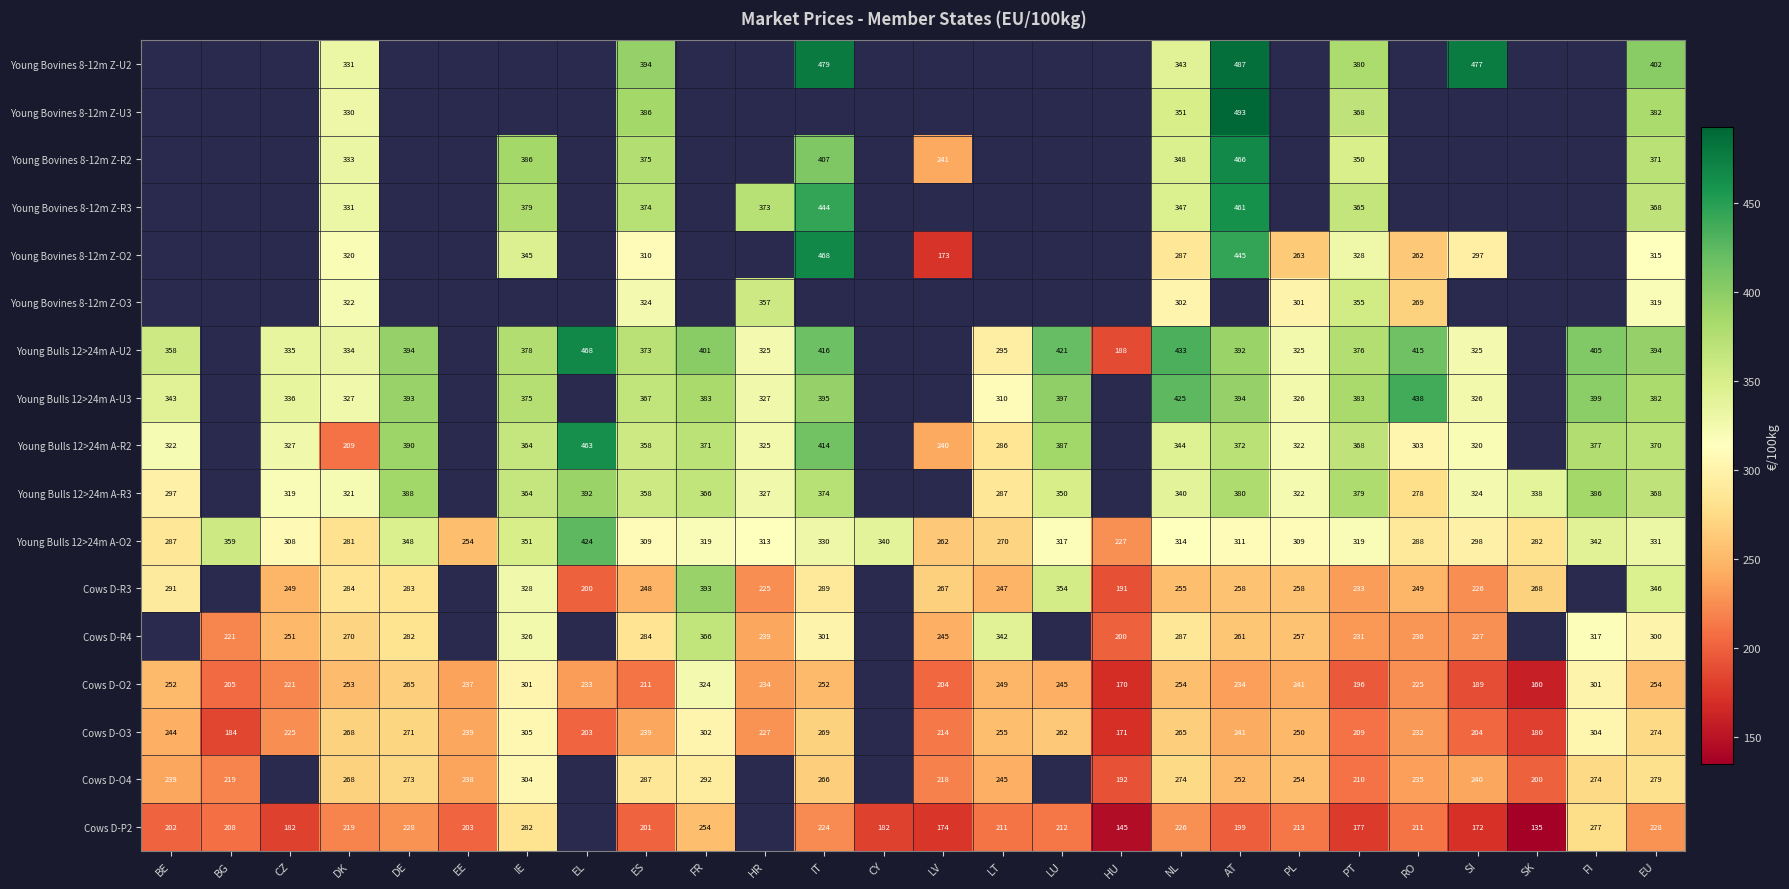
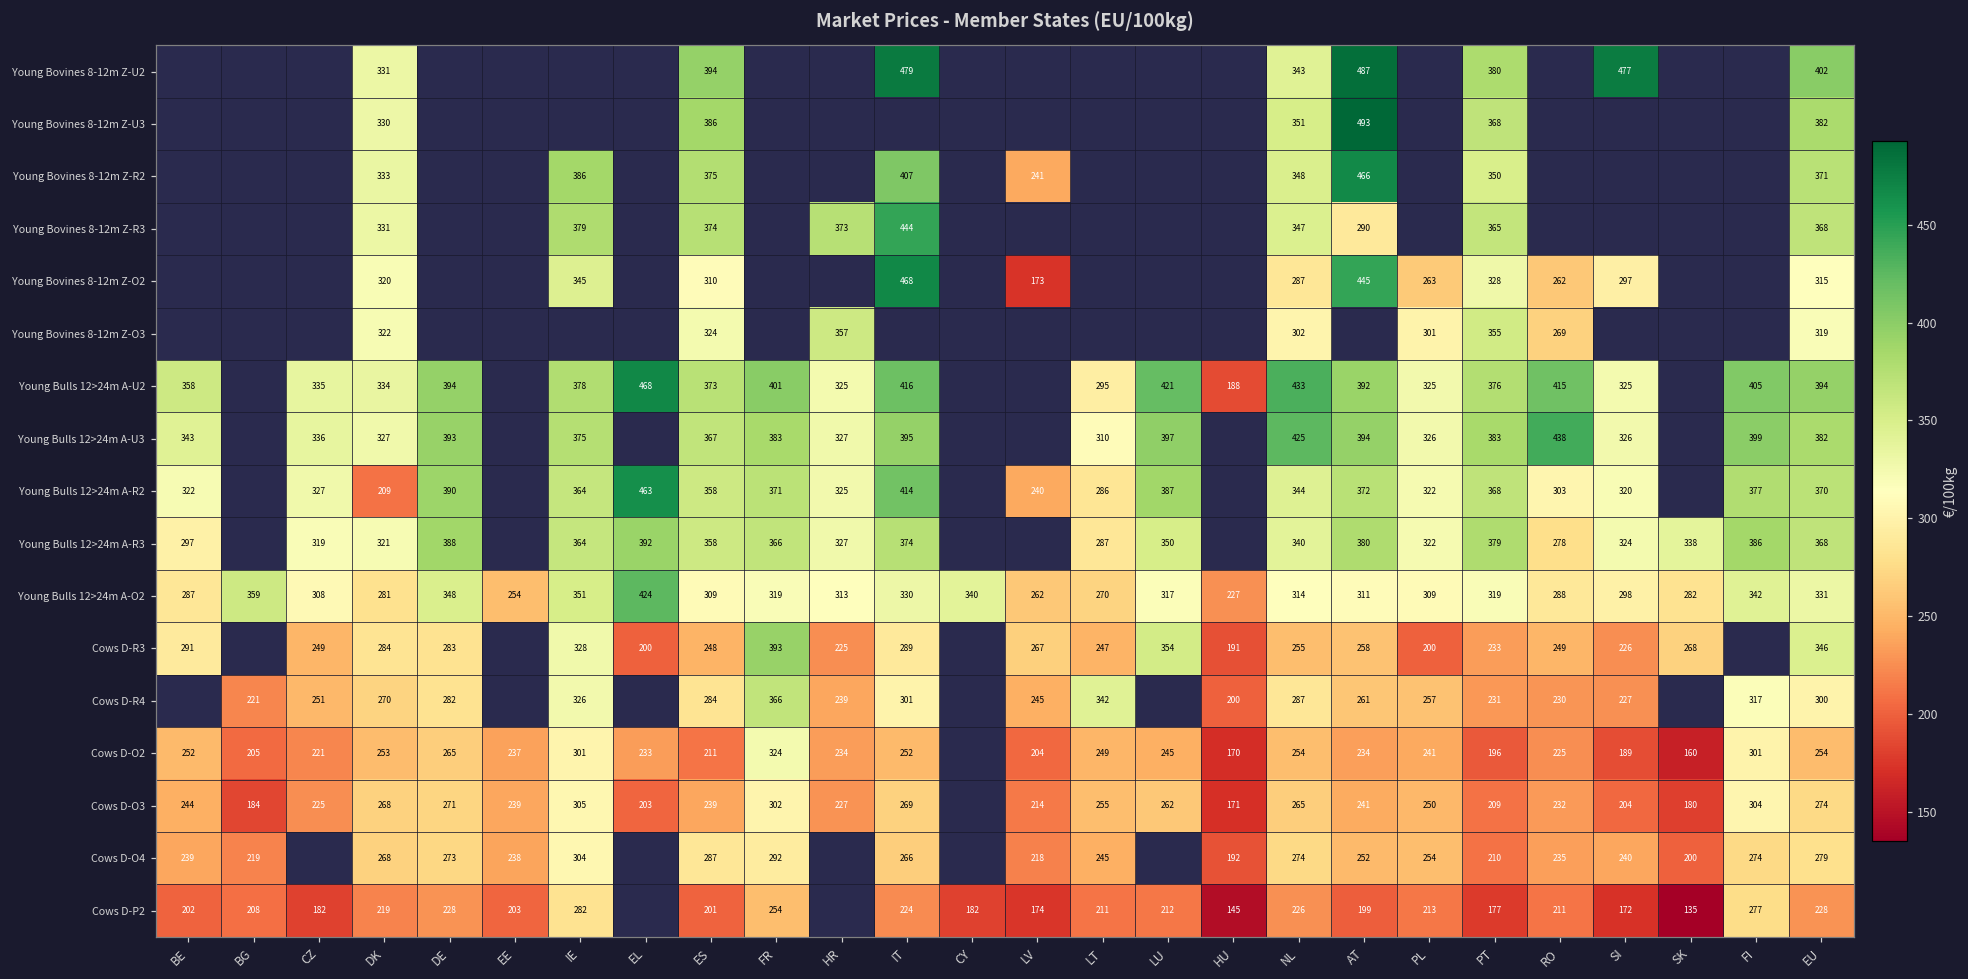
  {
    "Young Bovines 8-12m Z-R3": {
      "DK": 331,
      "IE": 379,
      "ES": 374,
      "HR": 373,
      "IT": 444,
      "NL": 347,
-     "AT": 461,
+     "AT": 290,
      "PT": 365,
      "EU": 368
    },
    "Cows D-R3": {
      "BE": 291,
      "CZ": 249,
      "DK": 284,
      "DE": 283,
      "IE": 328,
      "EL": 200,
      "ES": 248,
      "FR": 393,
      "HR": 225,
      "IT": 289,
      "LV": 267,
      "LT": 247,
      "LU": 354,
      "HU": 191,
      "NL": 255,
      "AT": 258,
-     "PL": 258,
+     "PL": 200,
      "PT": 233,
      "RO": 249,
      "SI": 226,
      "SK": 268,
      "EU": 346
    }
  }
